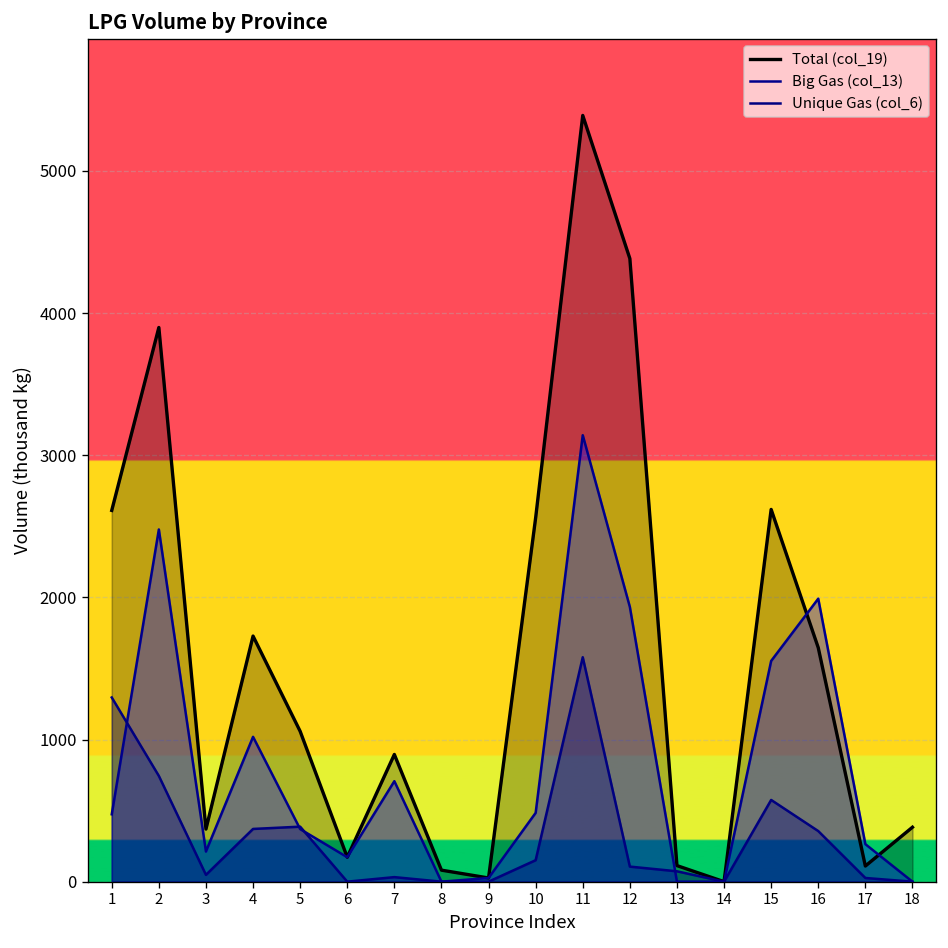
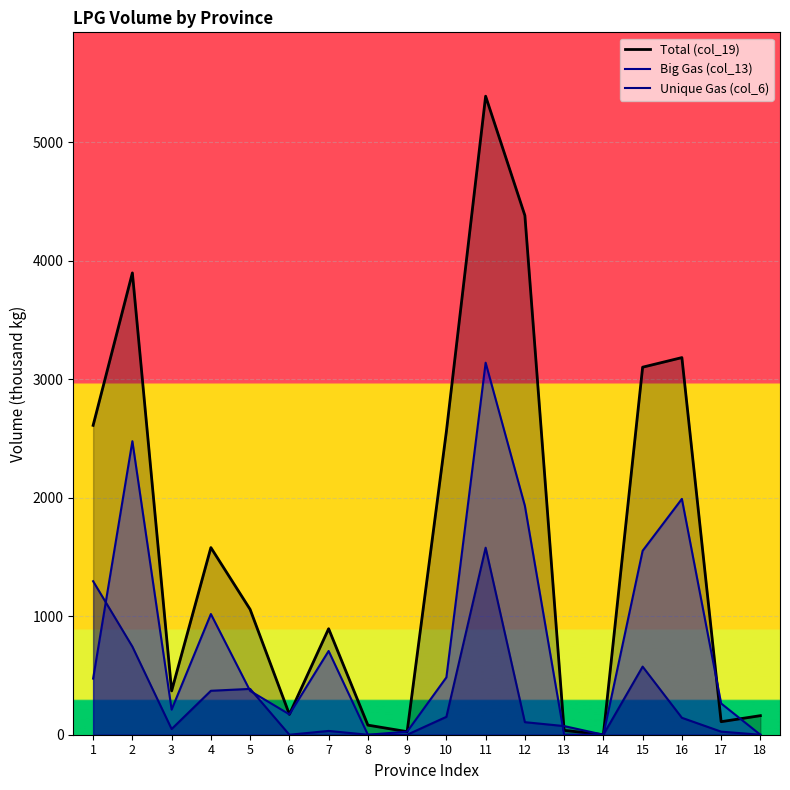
  {
    "Total (col_19)": {
      "1": 2610,
      "2": 3900,
      "3": 370,
-     "4": 1730,
+     "4": 1580,
      "5": 1060,
      "7": 900,
      "8": 80,
      "10": 2560,
      "11": 5390,
      "12": 4380,
-     "13": 110,
-     "15": 2620,
-     "16": 1650,
+     "13": 40,
+     "15": 3100,
+     "16": 3180,
      "17": 110,
-     "18": 380
+     "18": 160
    },
    "Unique Gas (col_6)": {
      "1": 1300,
      "2": 740,
      "3": 50,
      "4": 370,
      "6": 0,
      "7": 30,
      "9": 0,
      "10": 150,
      "11": 1580,
      "12": 110,
      "13": 70,
      "15": 580,
-     "16": 360,
+     "16": 140,
      "17": 30
    }
  }
